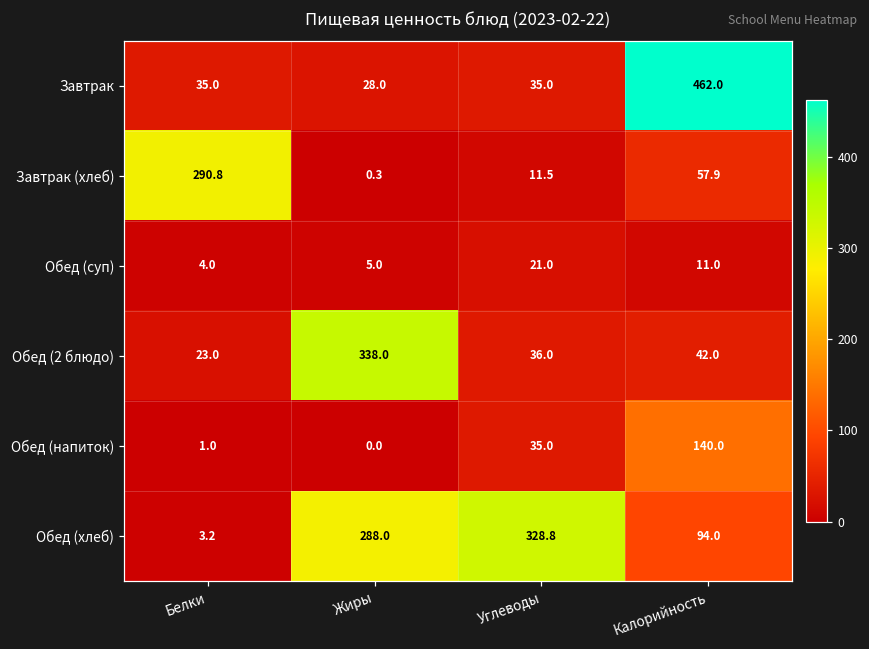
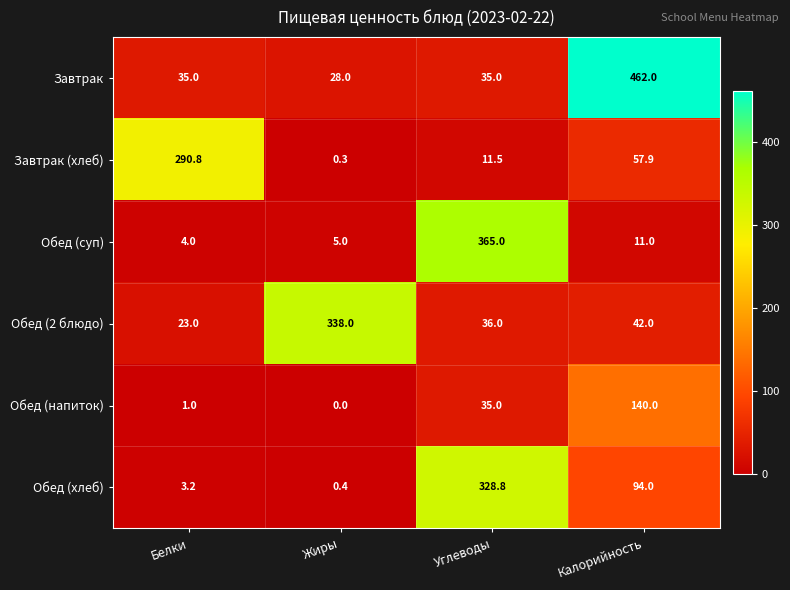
  {
    "Завтрак": {
      "Белки": 35.0,
      "Жиры": 28.0,
      "Углеводы": 35.0,
      "Калорийность": 462.0
    },
    "Завтрак (хлеб)": {
      "Белки": 290.8,
      "Жиры": 0.3,
      "Углеводы": 11.5,
      "Калорийность": 57.9
    },
    "Обед (суп)": {
      "Белки": 4.0,
      "Жиры": 5.0,
-     "Углеводы": 21.0,
+     "Углеводы": 365.0,
      "Калорийность": 11.0
    },
    "Обед (2 блюдо)": {
      "Белки": 23.0,
      "Жиры": 338.0,
      "Углеводы": 36.0,
      "Калорийность": 42.0
    },
    "Обед (напиток)": {
      "Белки": 1.0,
      "Жиры": 0.0,
      "Углеводы": 35.0,
      "Калорийность": 140.0
    },
    "Обед (хлеб)": {
      "Белки": 3.2,
-     "Жиры": 288.0,
+     "Жиры": 0.4,
      "Углеводы": 328.8,
      "Калорийность": 94.0
    }
  }
